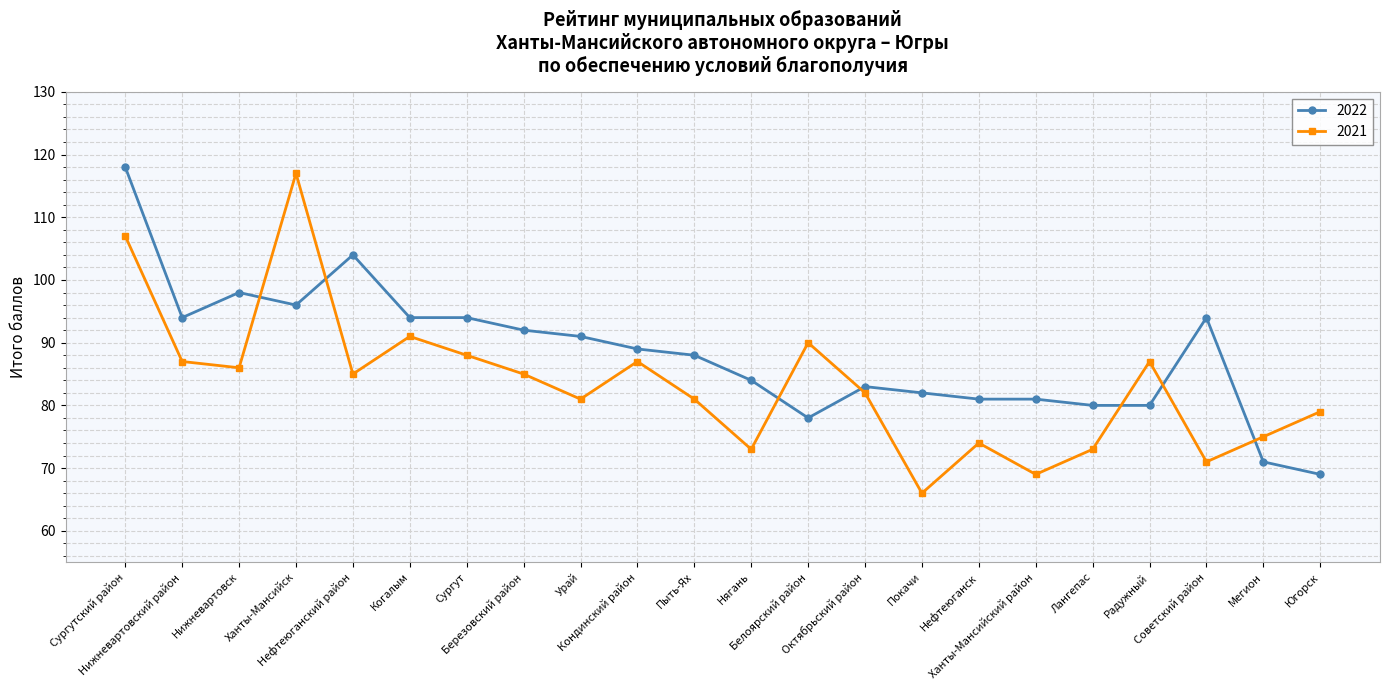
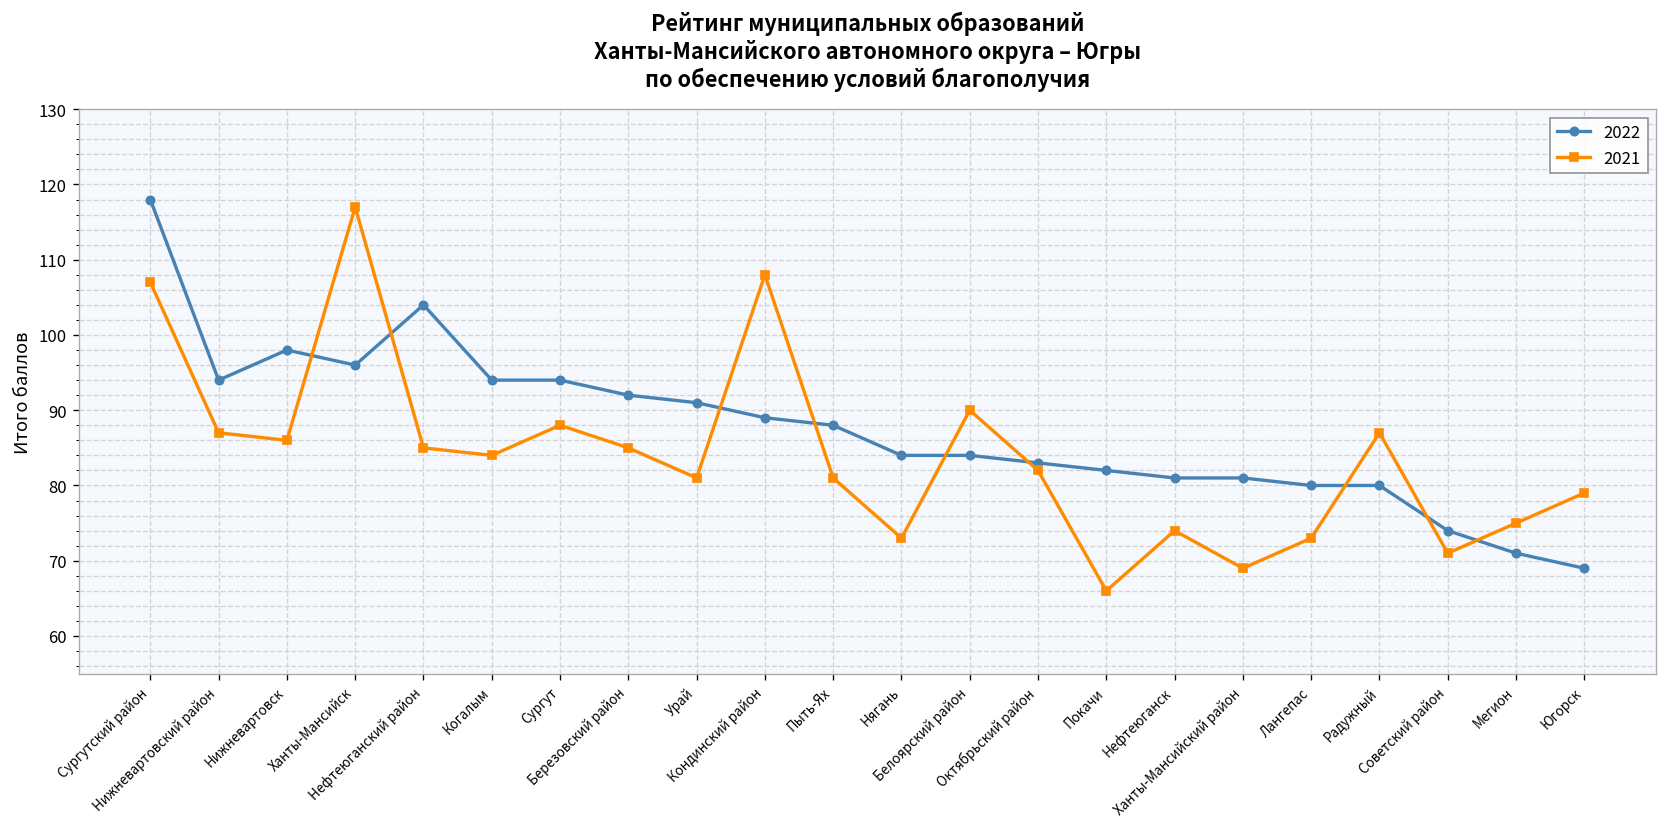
  {
    "2022": {
      "Сургутский район": 118,
      "Нижневартовский район": 94,
      "Нижневартовск": 98,
      "Ханты-Мансийск": 96,
      "Нефтеюганский район": 104,
      "Когалым": 94,
      "Сургут": 94,
      "Березовский район": 92,
      "Урай": 91,
      "Кондинский район": 89,
      "Пыть-Ях": 88,
      "Нягань": 84,
-     "Белоярский район": 78,
+     "Белоярский район": 84,
      "Октябрьский район": 83,
      "Покачи": 82,
      "Нефтеюганск": 81,
      "Ханты-Мансийский район": 81,
      "Лангепас": 80,
      "Радужный": 80,
-     "Советский район": 94,
+     "Советский район": 74,
      "Мегион": 71,
      "Югорск": 69
    },
    "2021": {
      "Сургутский район": 107,
      "Нижневартовский район": 87,
      "Нижневартовск": 86,
      "Ханты-Мансийск": 117,
      "Нефтеюганский район": 85,
-     "Когалым": 91,
+     "Когалым": 84,
      "Сургут": 88,
      "Березовский район": 85,
      "Урай": 81,
-     "Кондинский район": 87,
+     "Кондинский район": 108,
      "Пыть-Ях": 81,
      "Нягань": 73,
      "Белоярский район": 90,
      "Октябрьский район": 82,
      "Покачи": 66,
      "Нефтеюганск": 74,
      "Ханты-Мансийский район": 69,
      "Лангепас": 73,
      "Радужный": 87,
      "Советский район": 71,
      "Мегион": 75,
      "Югорск": 79
    }
  }
